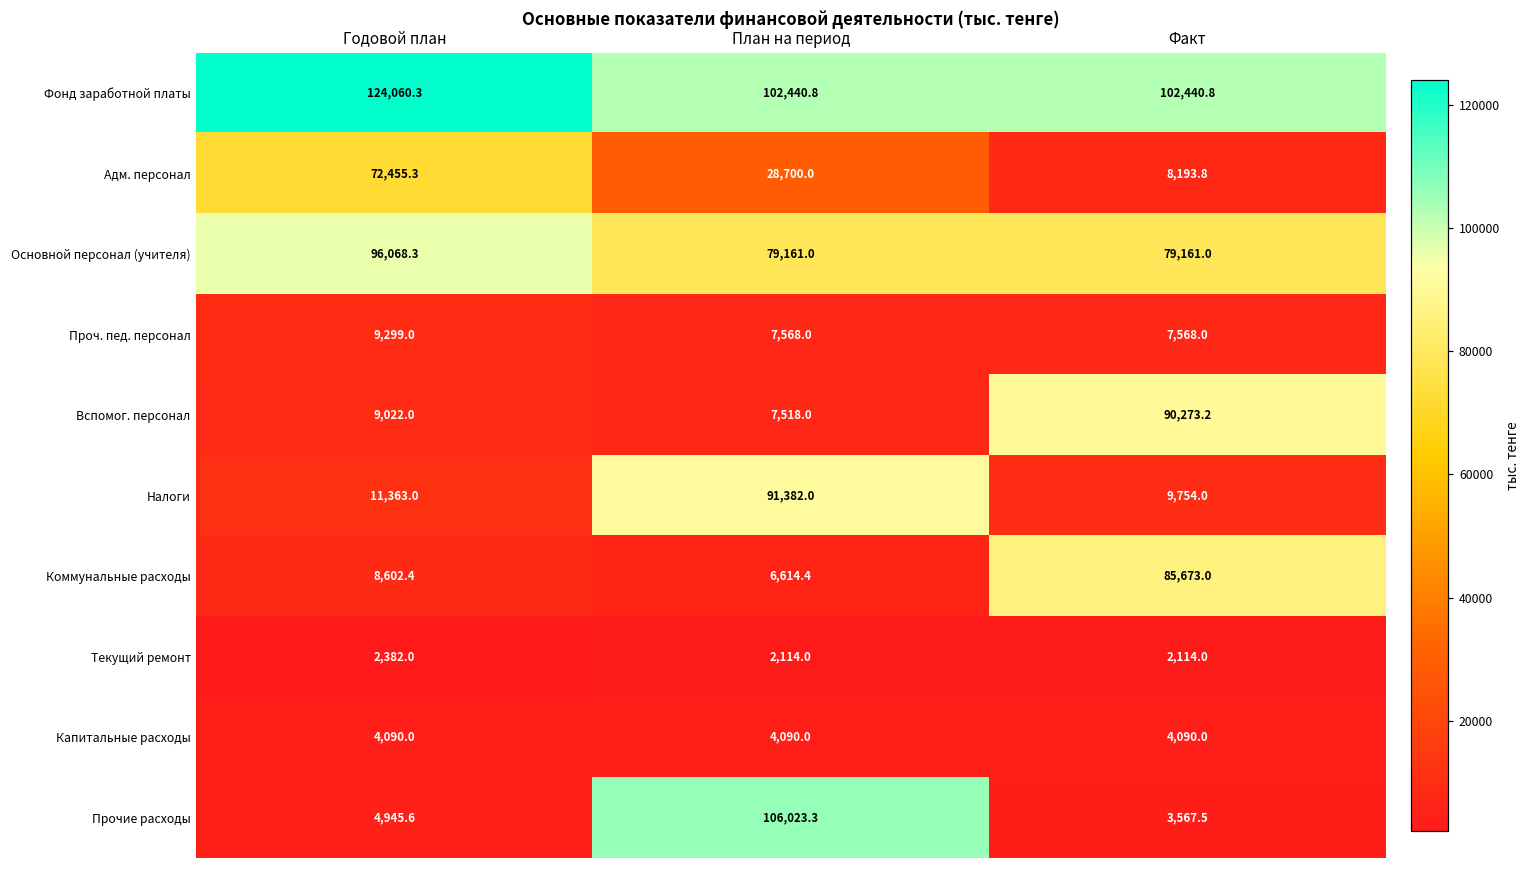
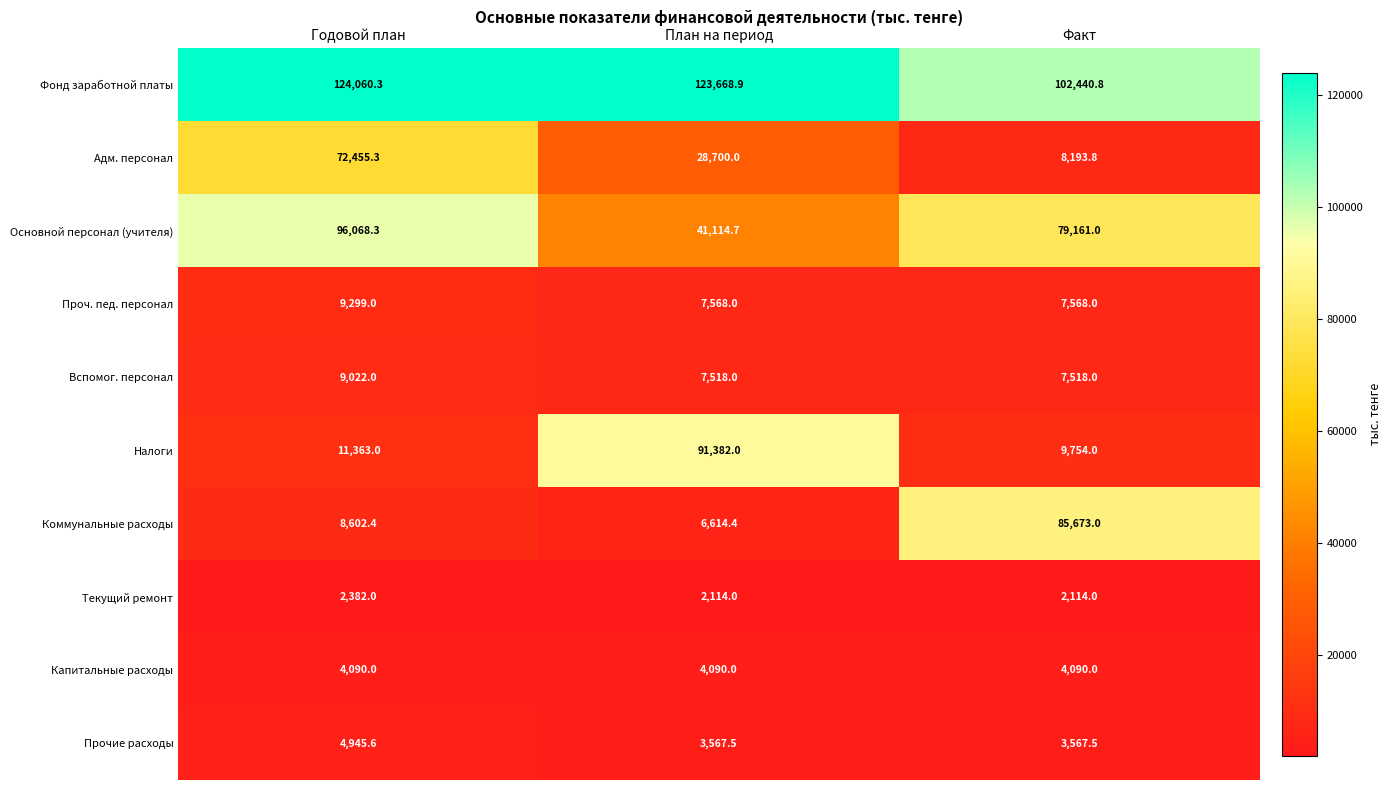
  {
    "Фонд заработной платы": {
      "Годовой план": "124,060.3",
-     "План на период": "102,440.8",
+     "План на период": "123,668.9",
      "Факт": "102,440.8"
    },
    "Адм. персонал": {
      "Годовой план": "72,455.3",
      "План на период": "28,700.0",
      "Факт": "8,193.8"
    },
    "Основной персонал (учителя)": {
      "Годовой план": "96,068.3",
-     "План на период": "79,161.0",
+     "План на период": "41,114.7",
      "Факт": "79,161.0"
    },
    "Проч. пед. персонал": {
      "Годовой план": "9,299.0",
      "План на период": "7,568.0",
      "Факт": "7,568.0"
    },
    "Вспомог. персонал": {
      "Годовой план": "9,022.0",
      "План на период": "7,518.0",
-     "Факт": "90,273.2"
+     "Факт": "7,518.0"
    },
    "Налоги": {
      "Годовой план": "11,363.0",
      "План на период": "91,382.0",
      "Факт": "9,754.0"
    },
    "Коммунальные расходы": {
      "Годовой план": "8,602.4",
      "План на период": "6,614.4",
      "Факт": "85,673.0"
    },
    "Текущий ремонт": {
      "Годовой план": "2,382.0",
      "План на период": "2,114.0",
      "Факт": "2,114.0"
    },
    "Капитальные расходы": {
      "Годовой план": "4,090.0",
      "План на период": "4,090.0",
      "Факт": "4,090.0"
    },
    "Прочие расходы": {
      "Годовой план": "4,945.6",
-     "План на период": "106,023.3",
+     "План на период": "3,567.5",
      "Факт": "3,567.5"
    }
  }
